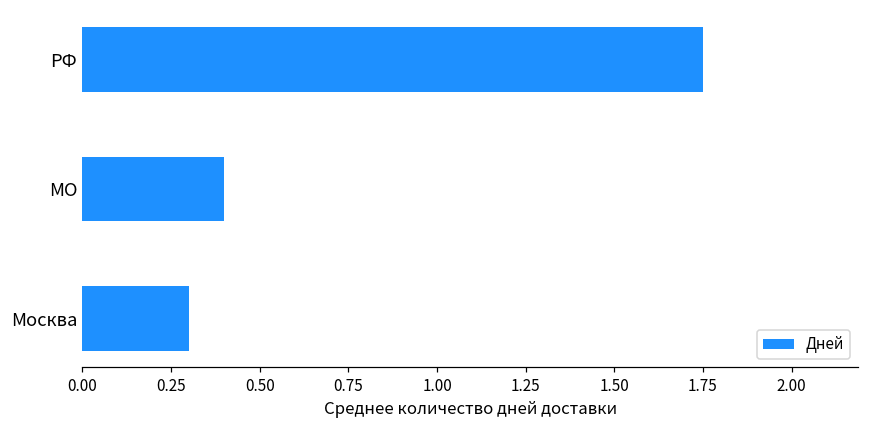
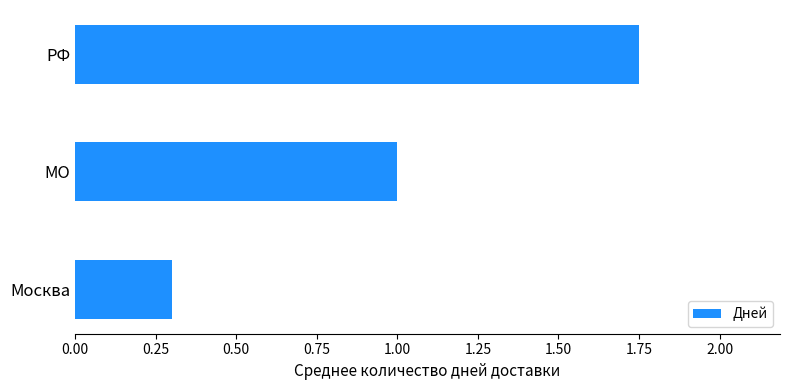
  {
    "РФ": 1.75,
-   "МO": 0.4,
+   "МO": 1.0,
    "Москва": 0.3
  }
